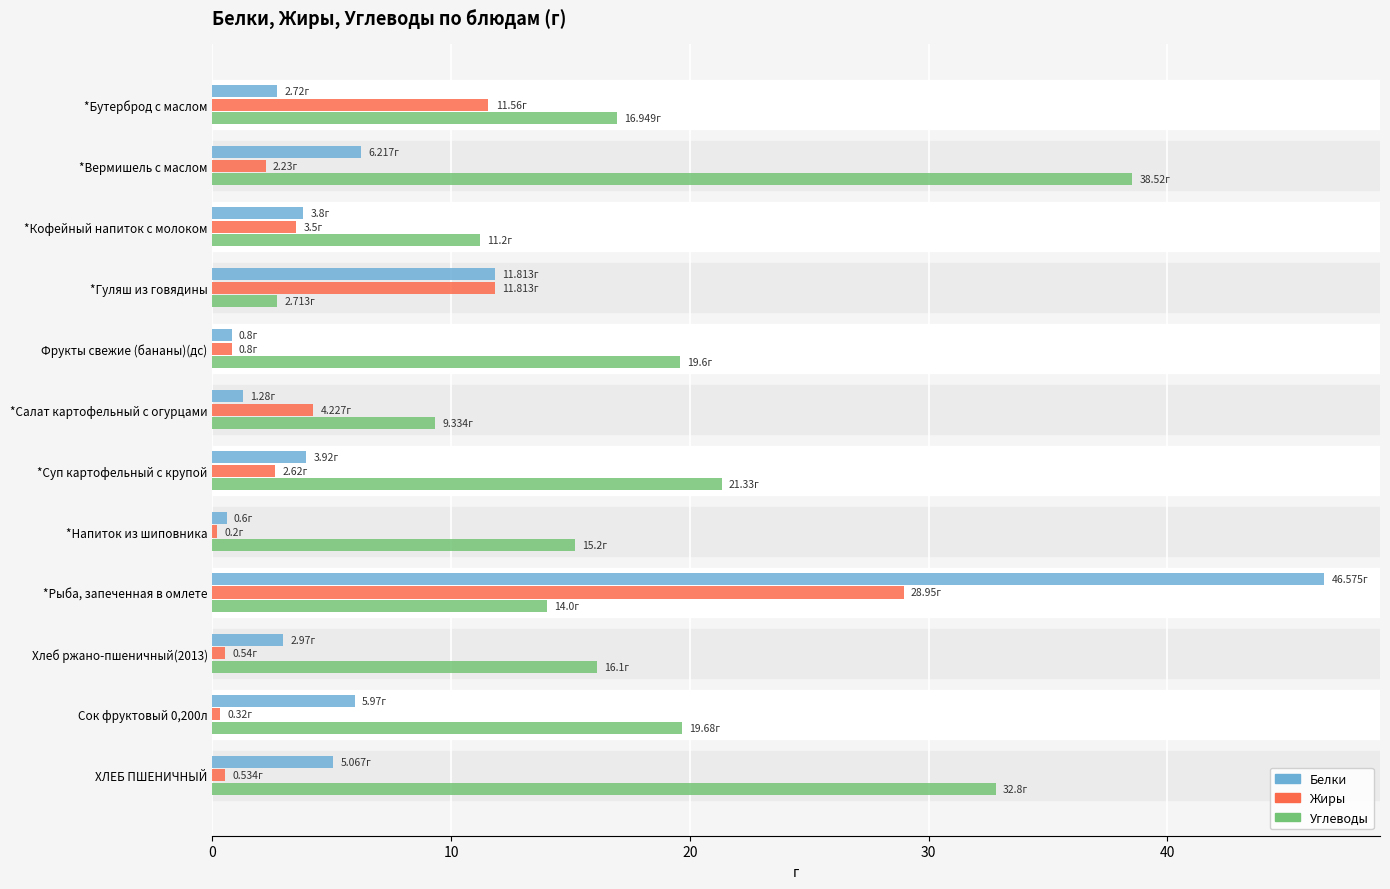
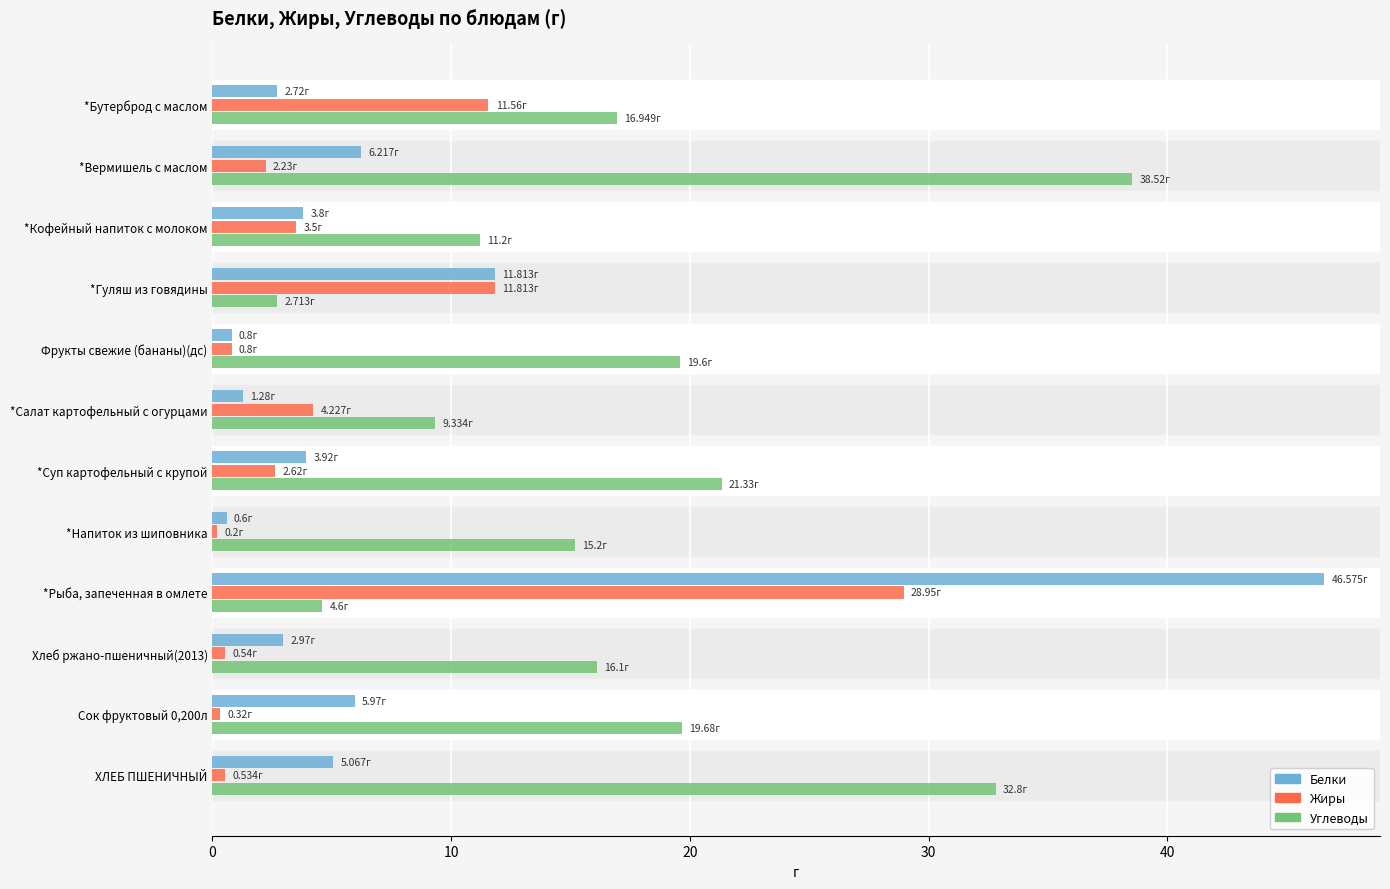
  {
    "Белки": {
      "*Бутерброд с маслом": "2.72г",
      "*Вермишель с маслом": "6.217г",
      "*Кофейный напиток с молоком": "3.8г",
      "*Гуляш из говядины": "11.813г",
      "Фрукты свежие (бананы)(дс)": "0.8г",
      "*Салат картофельный с огурцами": "1.28г",
      "*Суп картофельный с крупой": "3.92г",
      "*Напиток из шиповника": "0.6г",
      "*Рыба, запеченная в омлете": "46.575г",
      "Хлеб ржано-пшеничный(2013)": "2.97г",
      "Сок фруктовый 0,200л": "5.97г",
      "ХЛЕБ ПШЕНИЧНЫЙ": "5.067г"
    },
    "Жиры": {
      "*Бутерброд с маслом": "11.56г",
      "*Вермишель с маслом": "2.23г",
      "*Кофейный напиток с молоком": "3.5г",
      "*Гуляш из говядины": "11.813г",
      "Фрукты свежие (бананы)(дс)": "0.8г",
      "*Салат картофельный с огурцами": "4.227г",
      "*Суп картофельный с крупой": "2.62г",
      "*Напиток из шиповника": "0.2г",
      "*Рыба, запеченная в омлете": "28.95г",
      "Хлеб ржано-пшеничный(2013)": "0.54г",
      "Сок фруктовый 0,200л": "0.32г",
      "ХЛЕБ ПШЕНИЧНЫЙ": "0.534г"
    },
    "Углеводы": {
      "*Бутерброд с маслом": "16.949г",
      "*Вермишель с маслом": "38.52г",
      "*Кофейный напиток с молоком": "11.2г",
      "*Гуляш из говядины": "2.713г",
      "Фрукты свежие (бананы)(дс)": "19.6г",
      "*Салат картофельный с огурцами": "9.334г",
      "*Суп картофельный с крупой": "21.33г",
      "*Напиток из шиповника": "15.2г",
-     "*Рыба, запеченная в омлете": "14.0г",
+     "*Рыба, запеченная в омлете": "4.6г",
      "Хлеб ржано-пшеничный(2013)": "16.1г",
      "Сок фруктовый 0,200л": "19.68г",
      "ХЛЕБ ПШЕНИЧНЫЙ": "32.8г"
    }
  }
